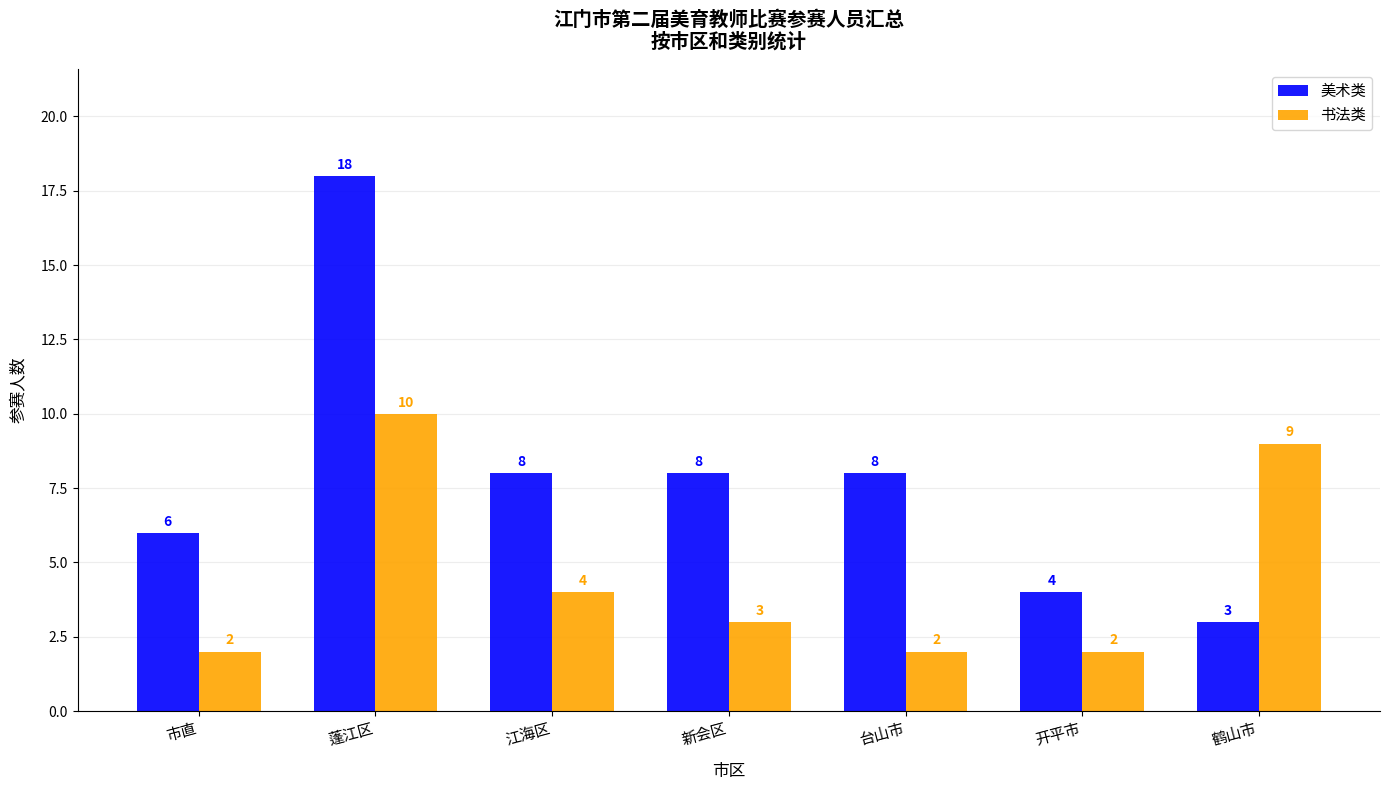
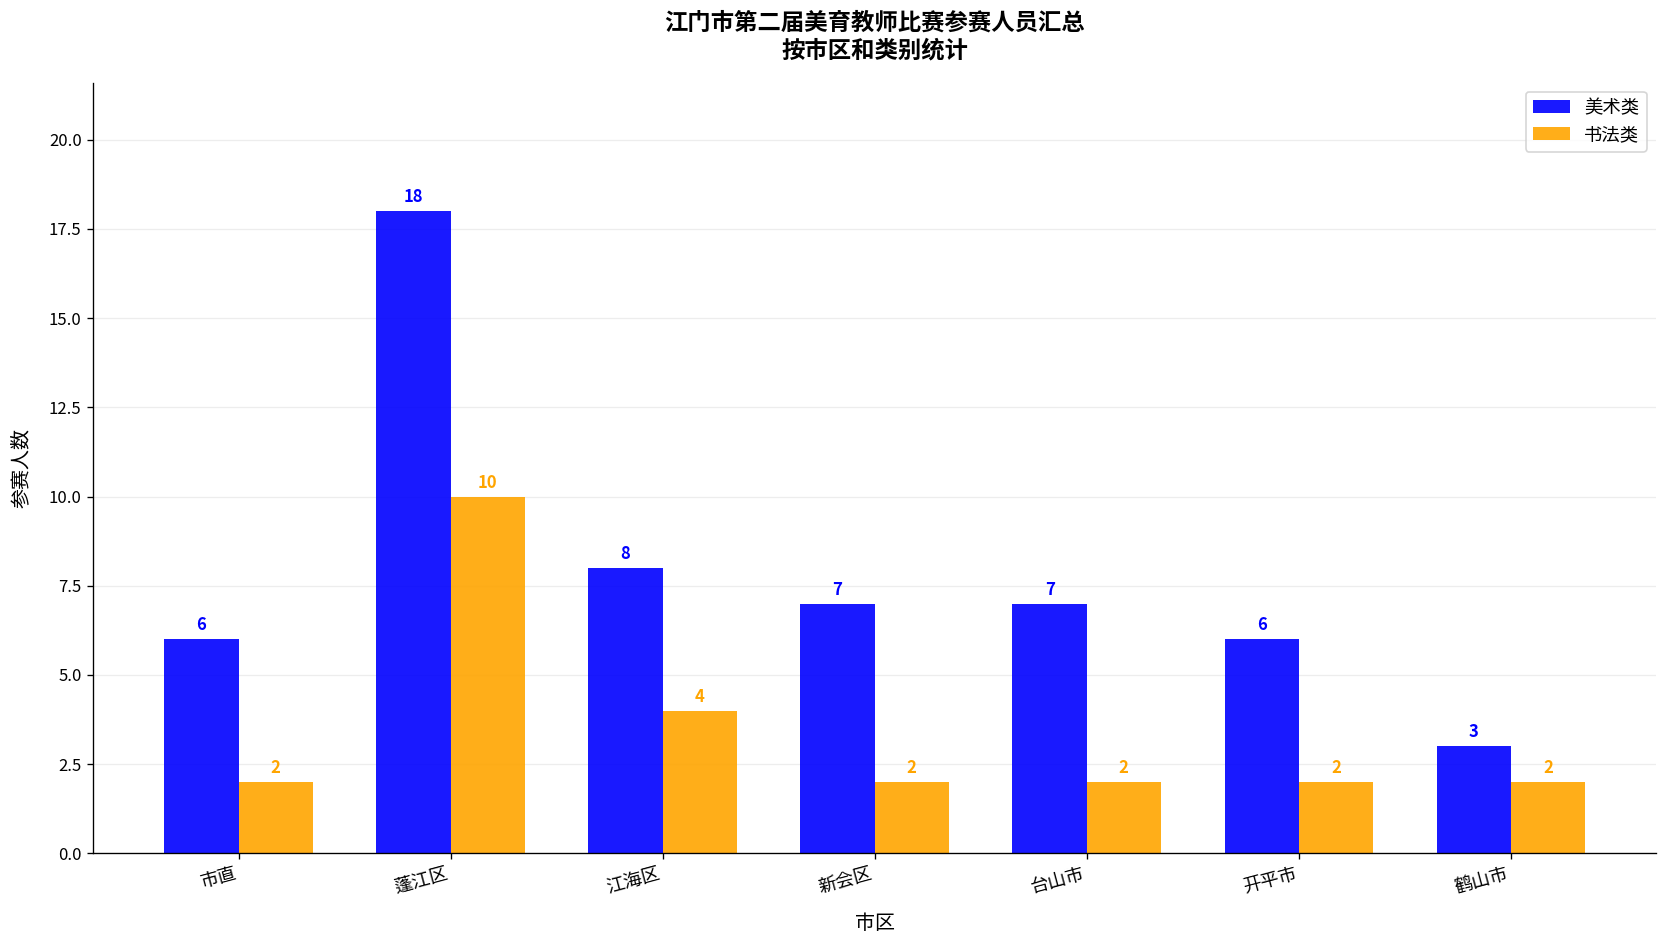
  {
    "美术类": {
      "市直": 6,
      "蓬江区": 18,
      "江海区": 8,
-     "新会区": 8,
-     "台山市": 8,
-     "开平市": 4,
+     "新会区": 7,
+     "台山市": 7,
+     "开平市": 6,
      "鹤山市": 3
    },
    "书法类": {
      "市直": 2,
      "蓬江区": 10,
      "江海区": 4,
-     "新会区": 3,
+     "新会区": 2,
      "台山市": 2,
      "开平市": 2,
-     "鹤山市": 9
+     "鹤山市": 2
    }
  }
